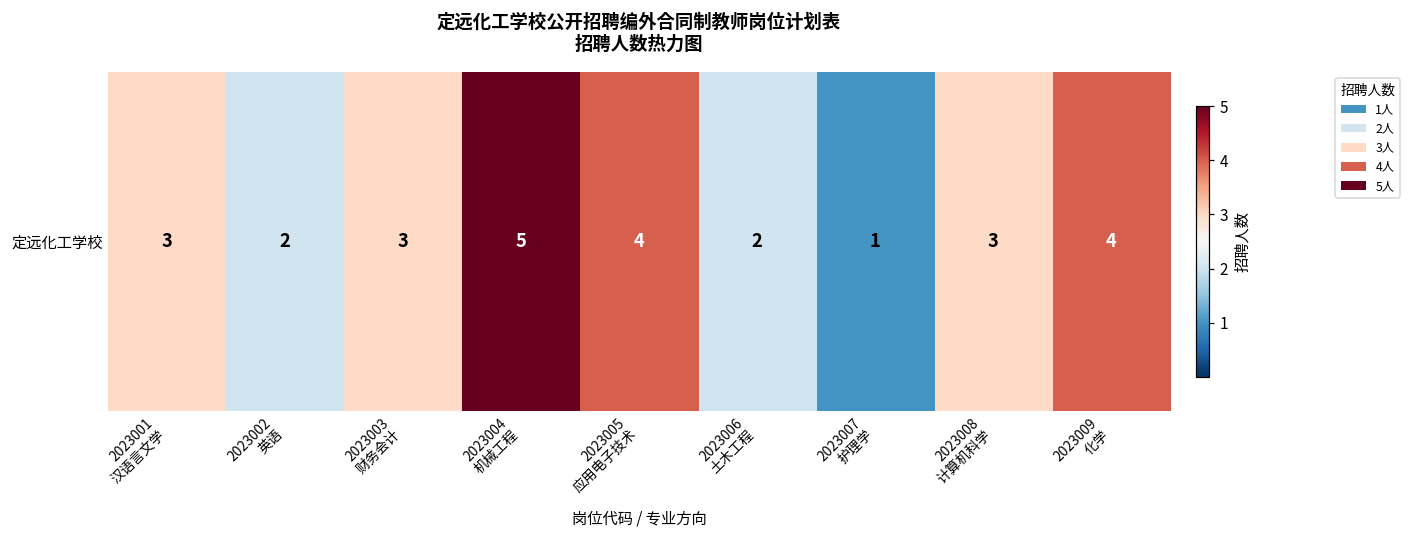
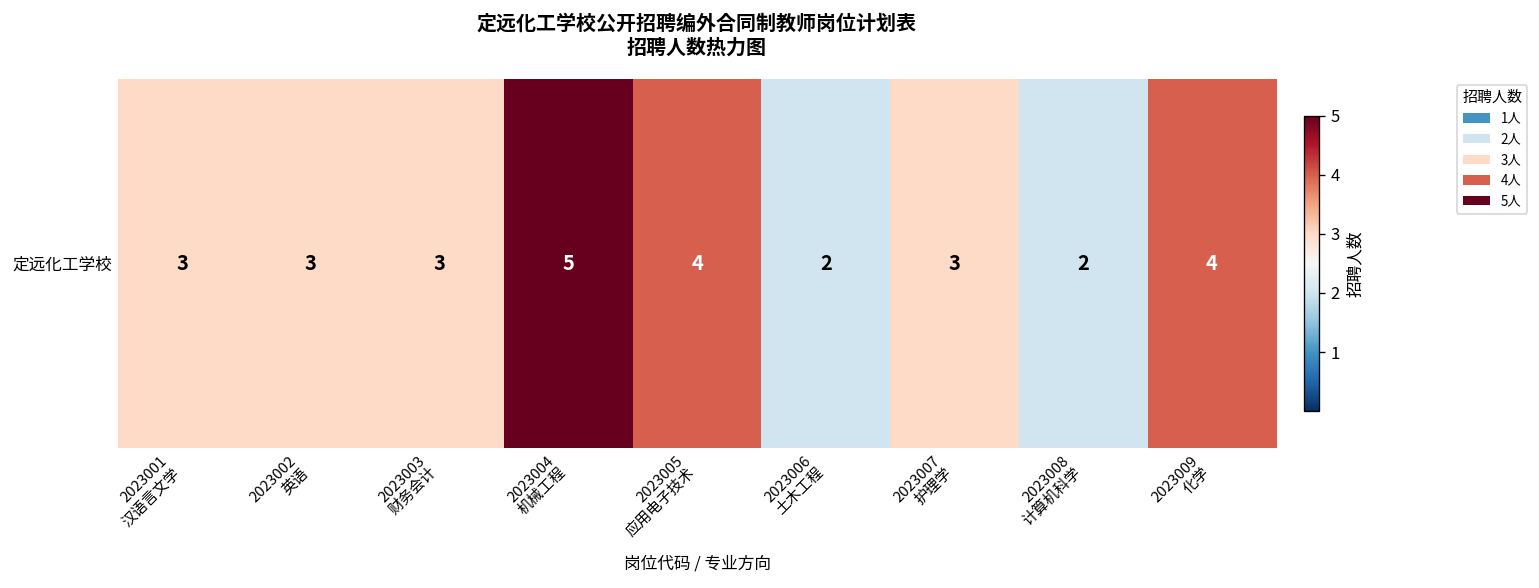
  {
    "定远化工学校": {
      "2023001 汉语言文学": 3,
-     "2023002 英语": 2,
+     "2023002 英语": 3,
      "2023003 财务会计": 3,
      "2023004 机械工程": 5,
      "2023005 应用电子技术": 4,
      "2023006 土木工程": 2,
-     "2023007 护理学": 1,
-     "2023008 计算机科学": 3,
+     "2023007 护理学": 3,
+     "2023008 计算机科学": 2,
      "2023009 化学": 4
    }
  }
